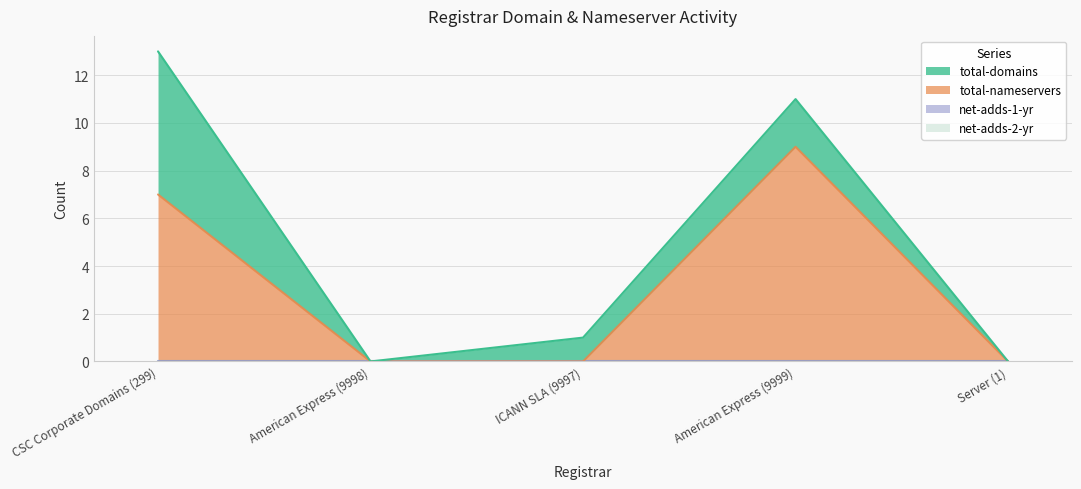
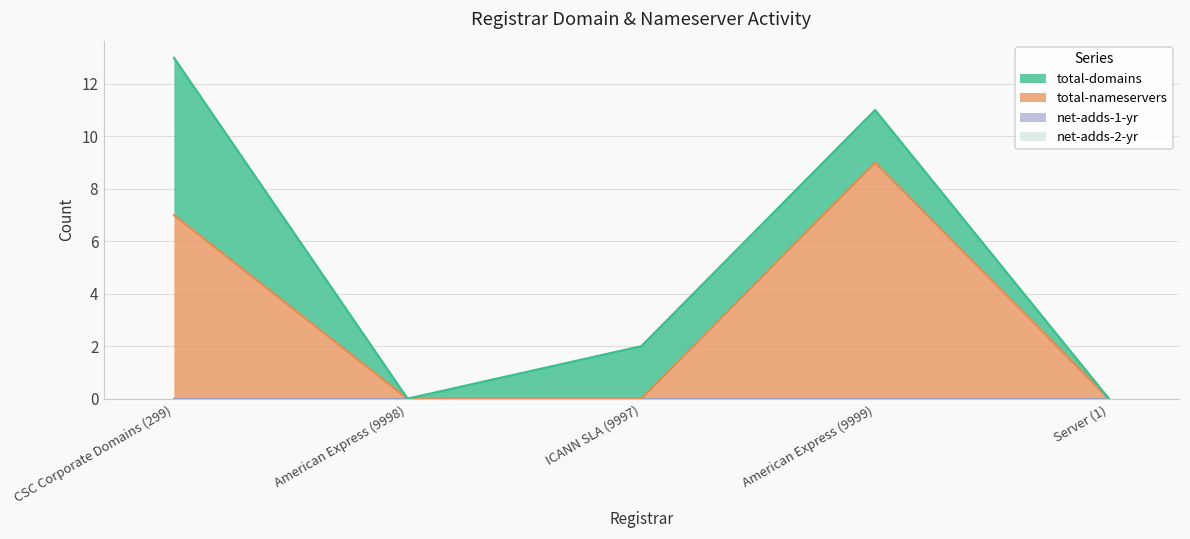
  {
    "net-adds-1-yr": {
      "CSC Corporate Domains (299)": 0,
      "American Express (9999)": 0
    },
    "total-nameservers": {
      "CSC Corporate Domains (299)": 7,
      "American Express (9999)": 9
    },
    "total-domains": {
      "CSC Corporate Domains (299)": 6,
-     "ICANN SLA (9997)": 1,
+     "ICANN SLA (9997)": 2,
      "American Express (9999)": 2
    }
  }
